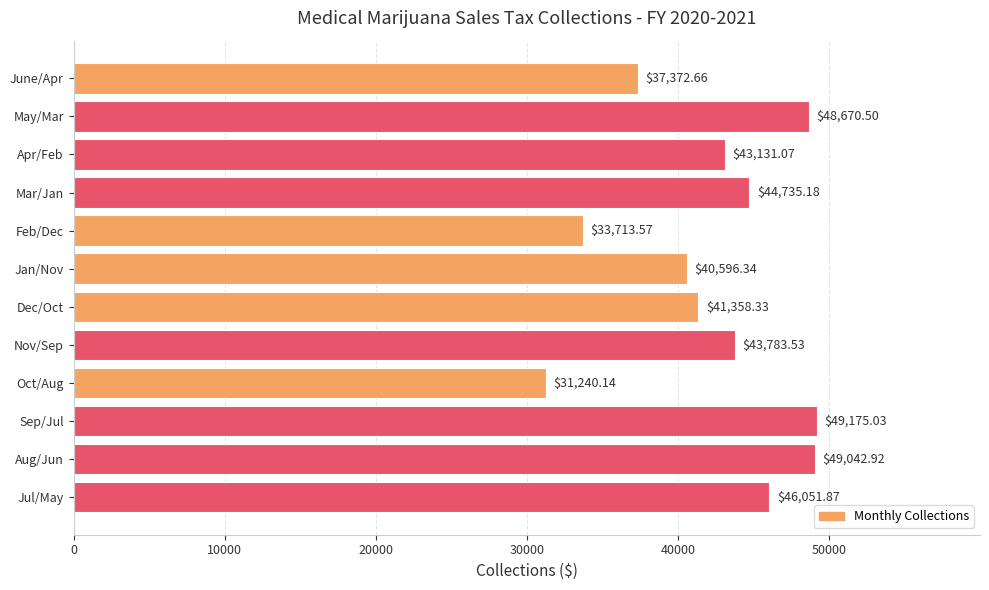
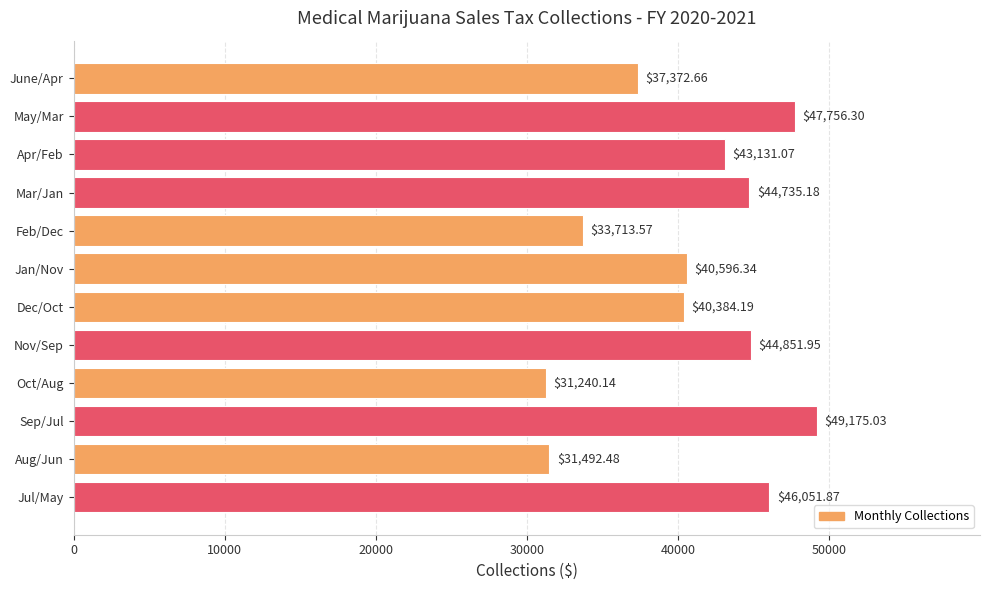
  {
    "June/Apr": "$37,372.66",
-   "May/Mar": "$48,670.50",
+   "May/Mar": "$47,756.30",
    "Apr/Feb": "$43,131.07",
    "Mar/Jan": "$44,735.18",
    "Feb/Dec": "$33,713.57",
    "Jan/Nov": "$40,596.34",
-   "Dec/Oct": "$41,358.33",
-   "Nov/Sep": "$43,783.53",
+   "Dec/Oct": "$40,384.19",
+   "Nov/Sep": "$44,851.95",
    "Oct/Aug": "$31,240.14",
    "Sep/Jul": "$49,175.03",
-   "Aug/Jun": "$49,042.92",
+   "Aug/Jun": "$31,492.48",
    "Jul/May": "$46,051.87"
  }
